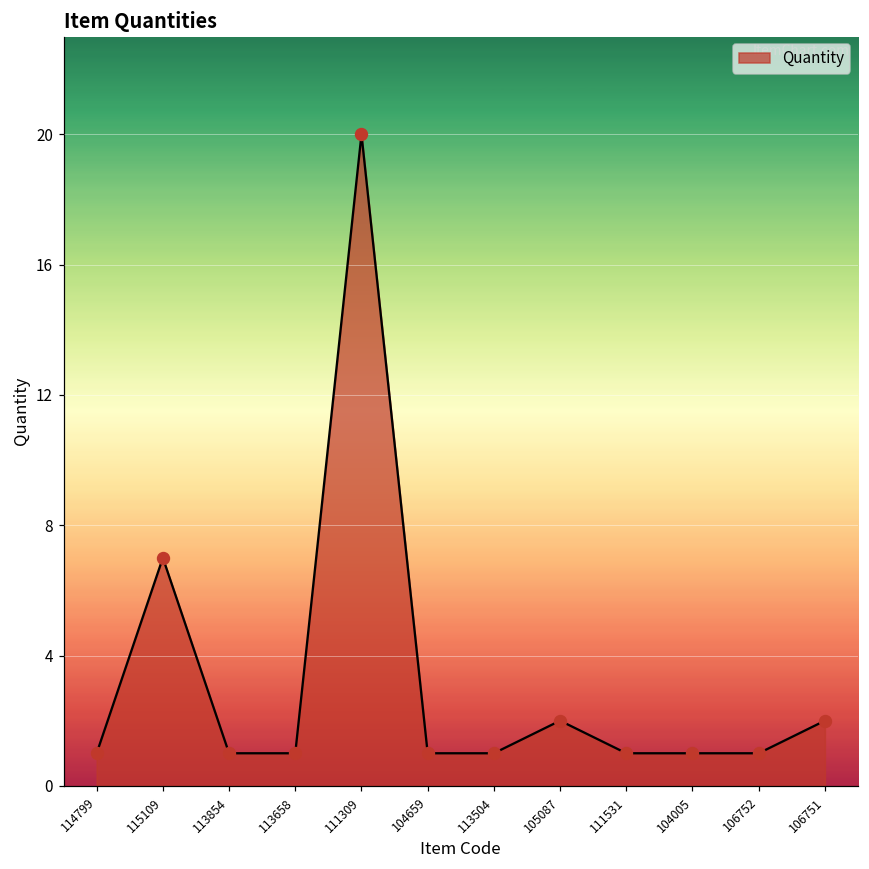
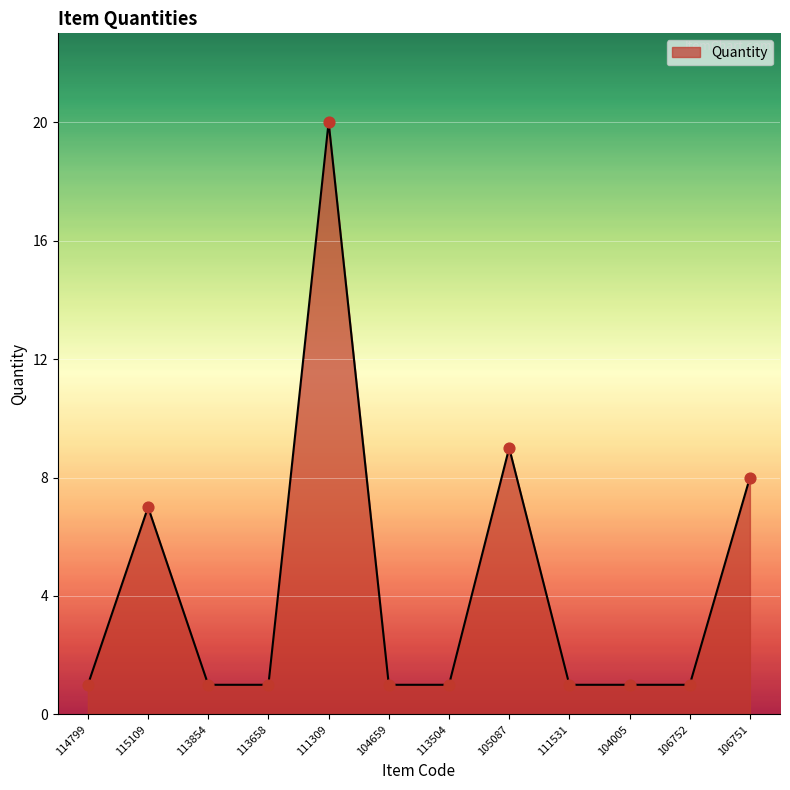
  {
    "114799": 1,
    "115109": 7,
    "113854": 1,
    "113658": 1,
    "111309": 20,
    "104659": 1,
    "113504": 1,
-   "105087": 2,
+   "105087": 9,
    "111531": 1,
    "104005": 1,
    "106752": 1,
-   "106751": 2
+   "106751": 8
  }
